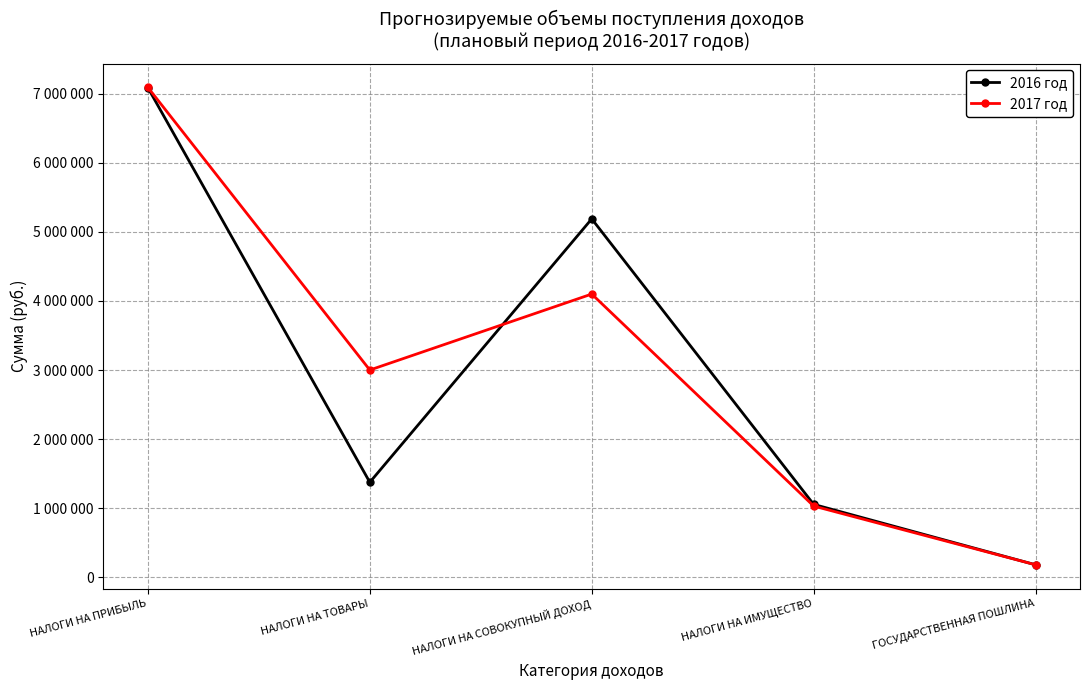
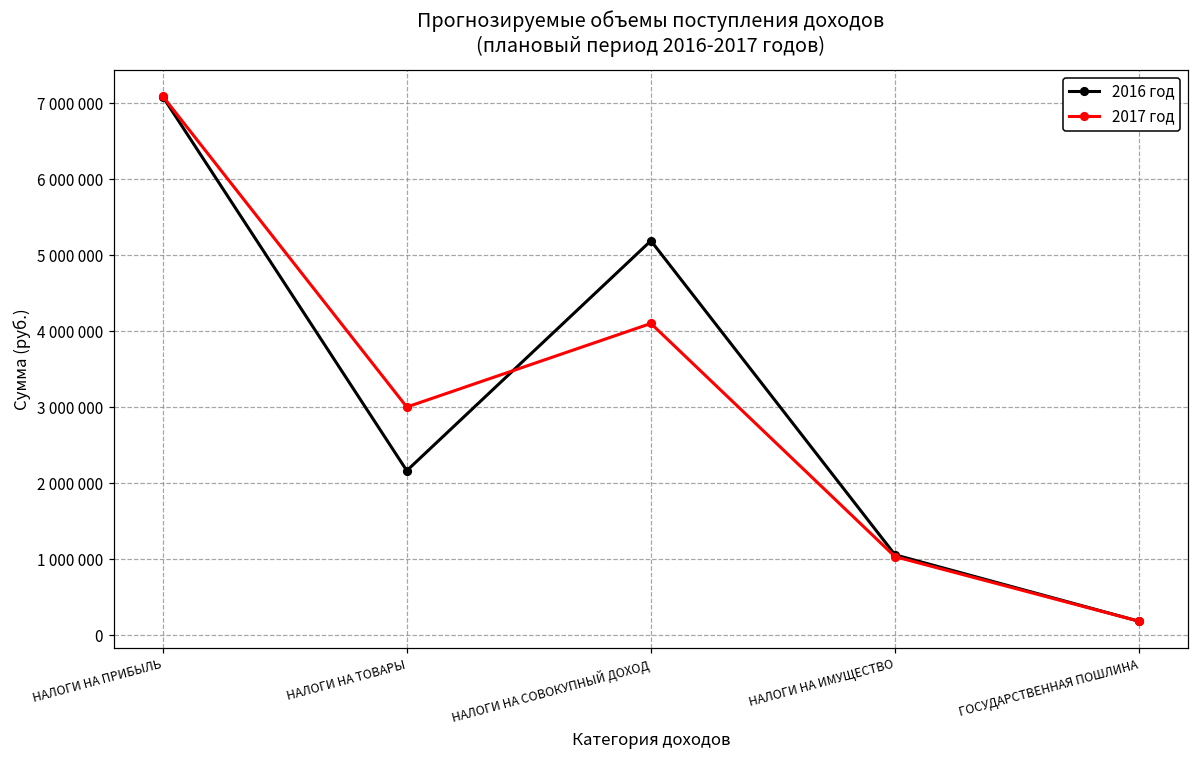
  {
    "2016 год": {
-     "НАЛОГИ НА ТОВАРЫ": 1400000,
+     "НАЛОГИ НА ТОВАРЫ": 2200000,
      "НАЛОГИ НА СОВОКУПНЫЙ ДОХОД": 5200000
    },
    "2017 год": {
      "НАЛОГИ НА ТОВАРЫ": 3000000,
      "НАЛОГИ НА СОВОКУПНЫЙ ДОХОД": 4100000
    }
  }
